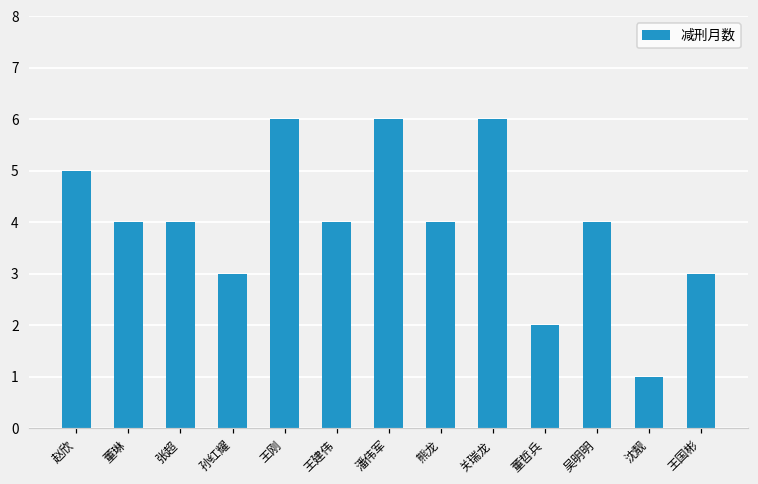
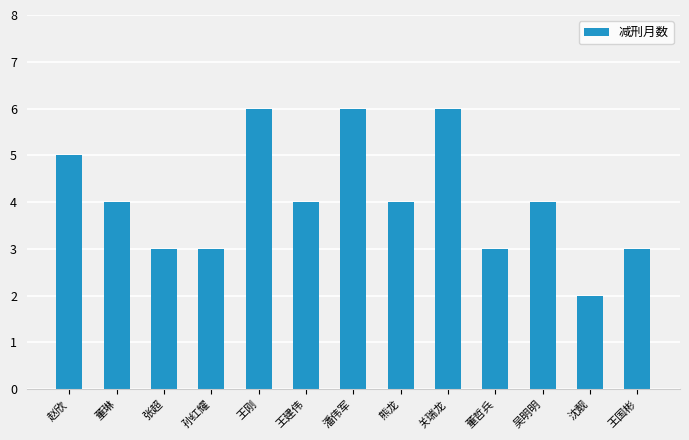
  {
    "赵欣": 5,
    "董琳": 4,
-   "张超": 4,
+   "张超": 3,
    "孙红耀": 3,
    "王刚": 6,
    "王建伟": 4,
    "潘伟军": 6,
    "熊龙": 4,
    "关瑞龙": 6,
-   "董哲兵": 2,
+   "董哲兵": 3,
    "吴明明": 4,
-   "沈靓": 1,
+   "沈靓": 2,
    "王国彬": 3
  }
